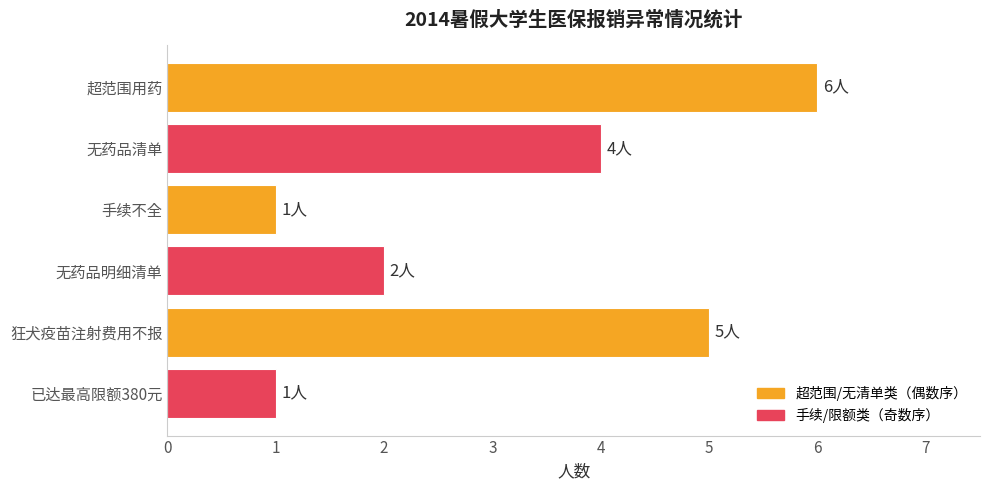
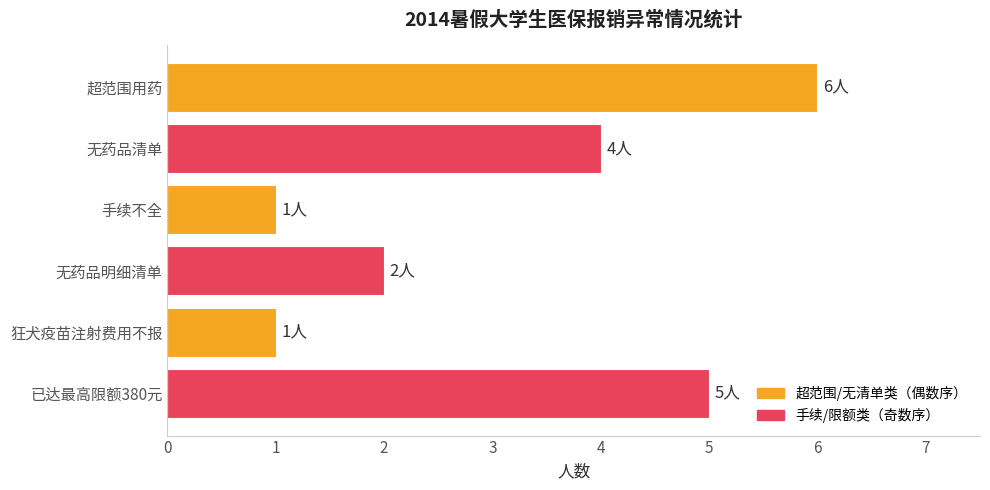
  {
    "超范围用药": "6人",
    "无药品清单": "4人",
    "手续不全": "1人",
    "无药品明细清单": "2人",
-   "狂犬疫苗注射费用不报": "5人",
-   "已达最高限额380元": "1人"
+   "狂犬疫苗注射费用不报": "1人",
+   "已达最高限额380元": "5人"
  }
